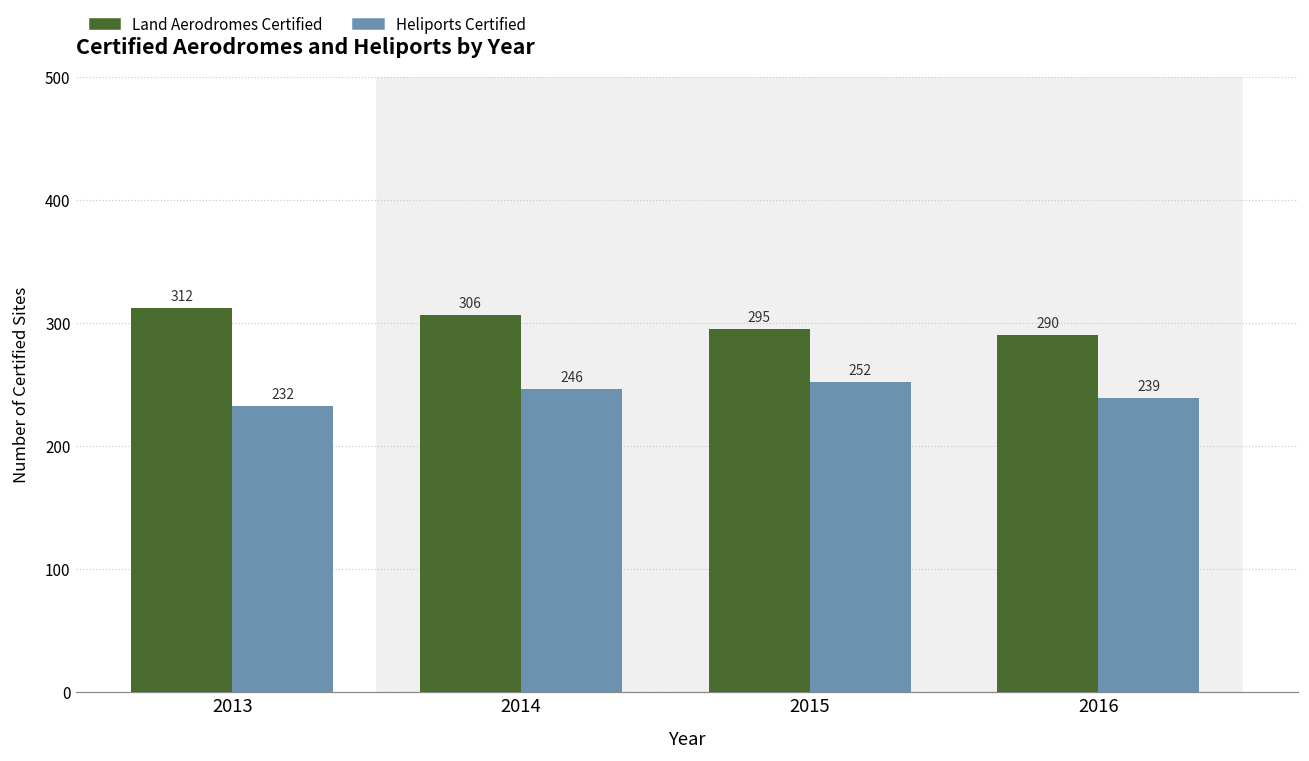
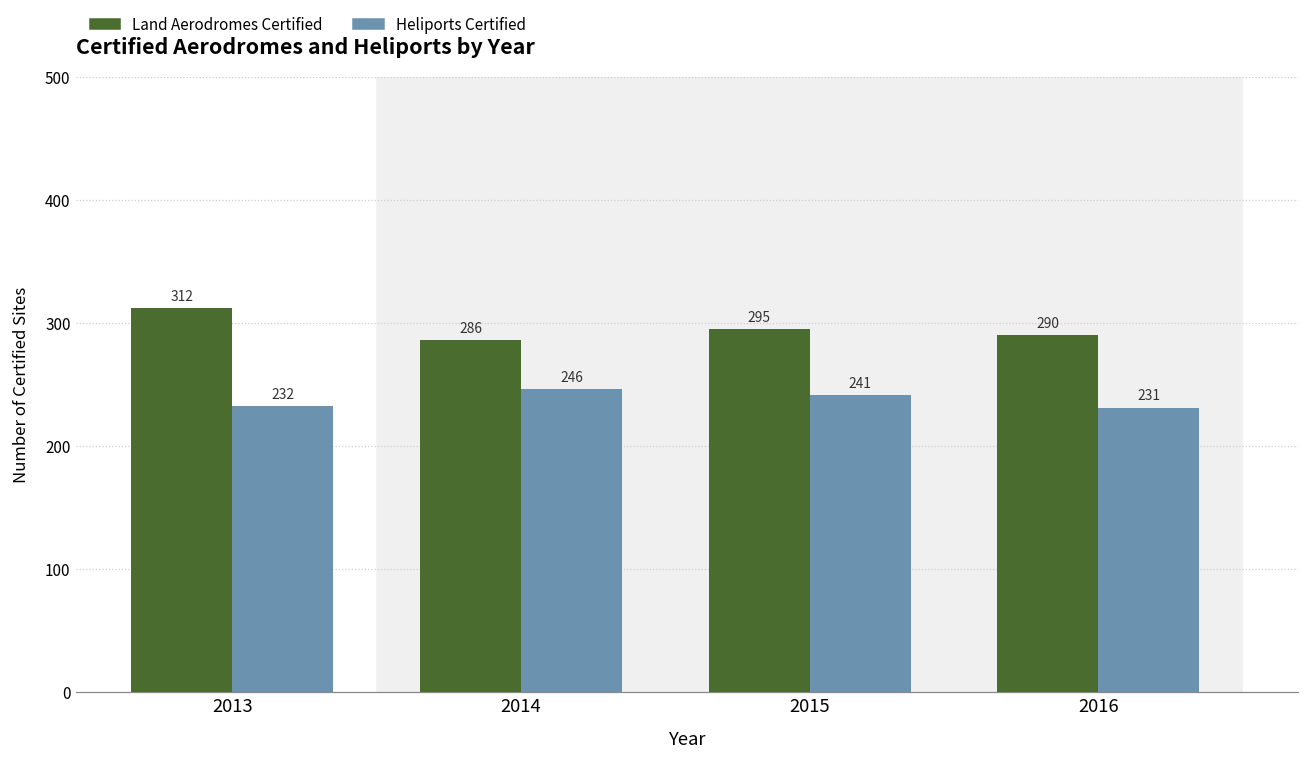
  {
    "Land Aerodromes Certified": {
      "2013": 312,
-     "2014": 306,
+     "2014": 286,
      "2015": 295,
      "2016": 290
    },
    "Heliports Certified": {
      "2013": 232,
      "2014": 246,
-     "2015": 252,
-     "2016": 239
+     "2015": 241,
+     "2016": 231
    }
  }
